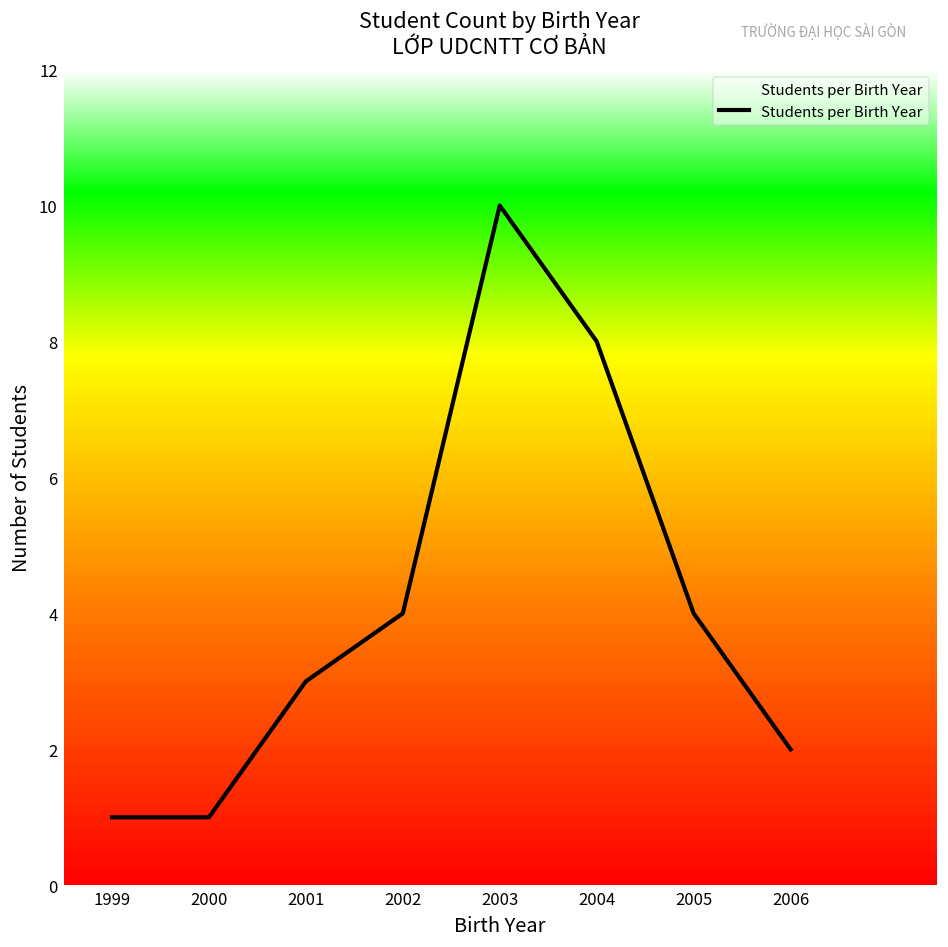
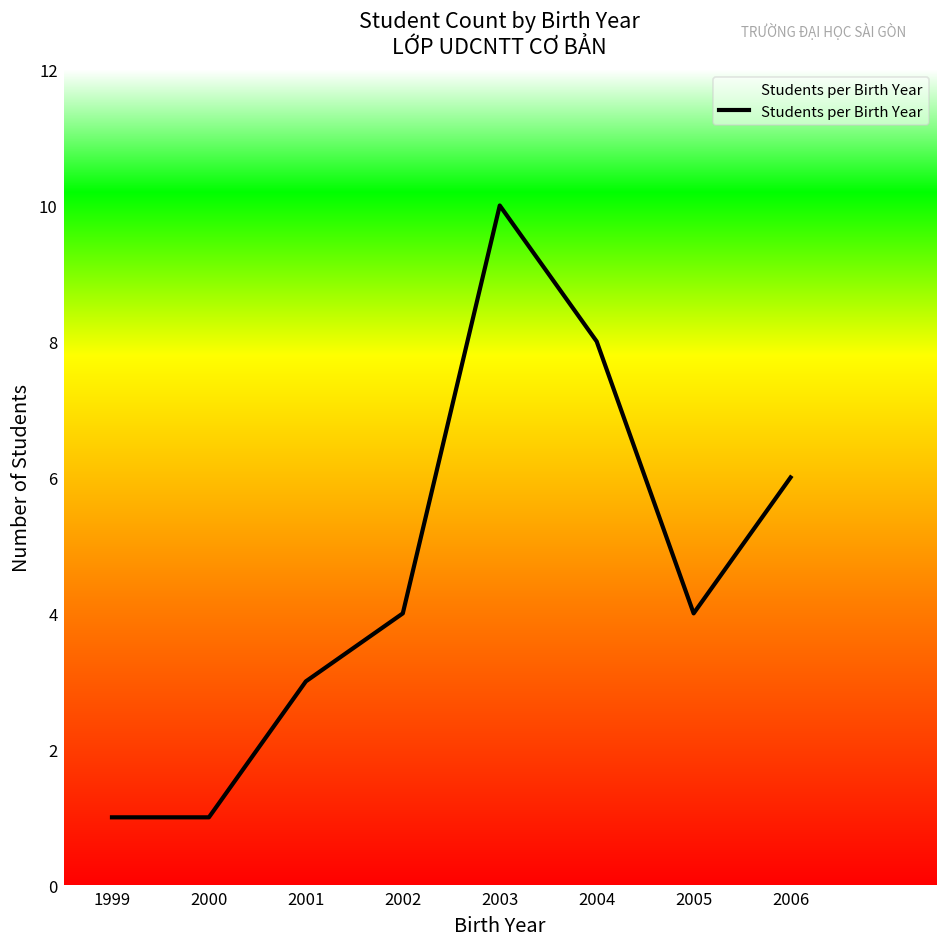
  {
    "1999": 1,
    "2000": 1,
    "2001": 3,
    "2002": 4,
    "2003": 10,
    "2004": 8,
    "2005": 4,
-   "2006": 2
+   "2006": 6
  }
